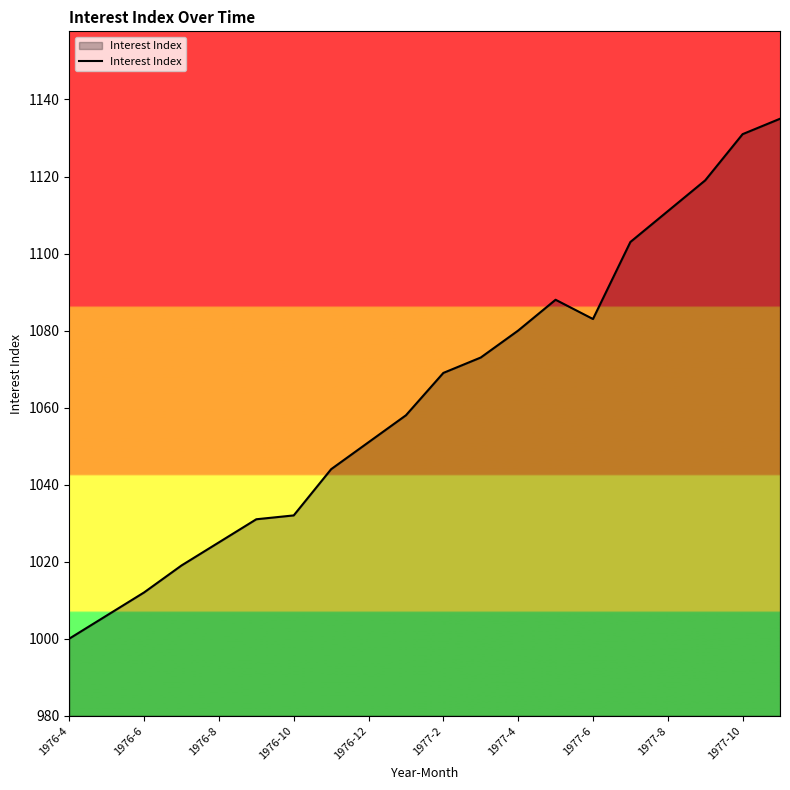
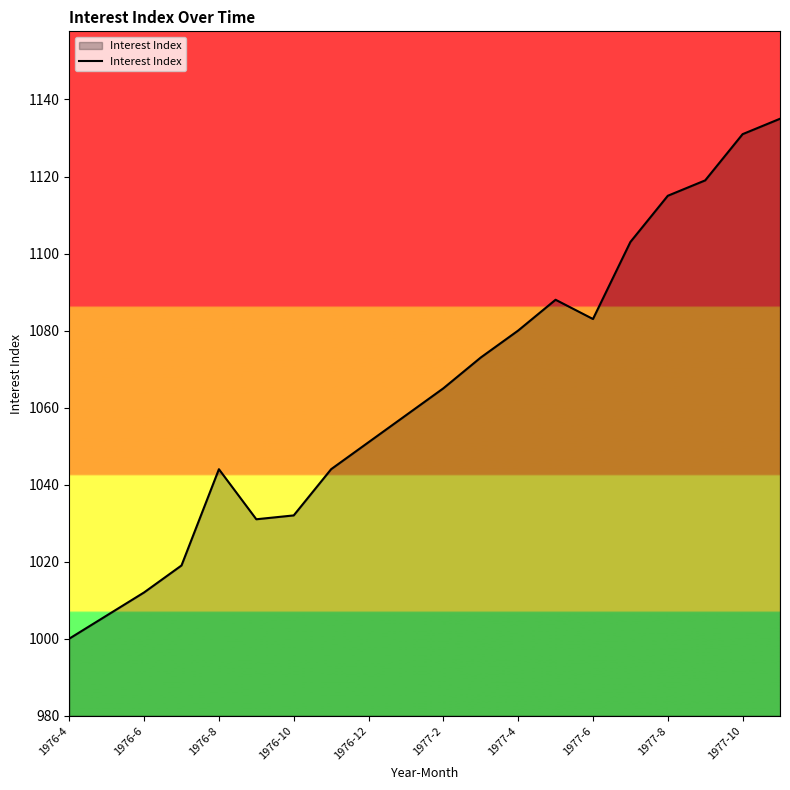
  {
    "1976-4": 1000,
    "1976-6": 1012,
-   "1976-8": 1025,
+   "1976-8": 1044,
    "1976-10": 1032,
    "1976-12": 1051,
-   "1977-2": 1069,
+   "1977-2": 1065,
    "1977-4": 1080,
    "1977-6": 1083,
-   "1977-8": 1111,
+   "1977-8": 1115,
    "1977-10": 1131
  }
